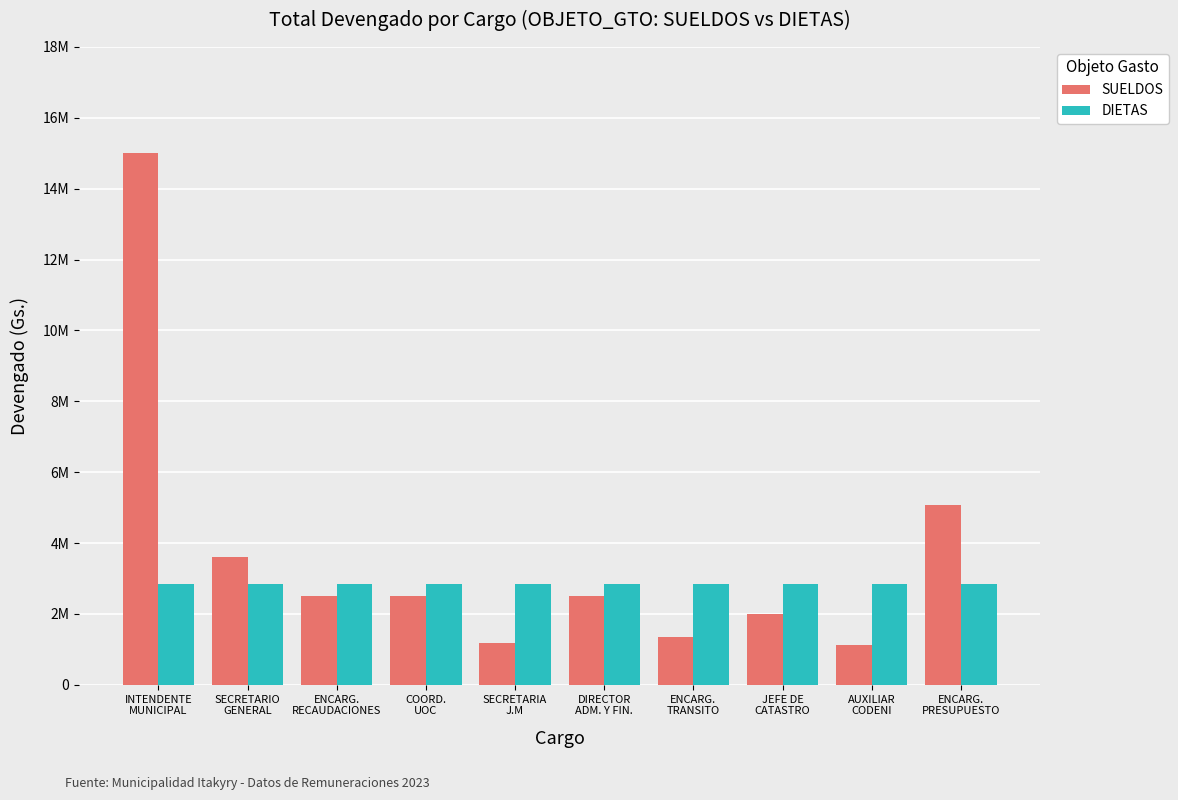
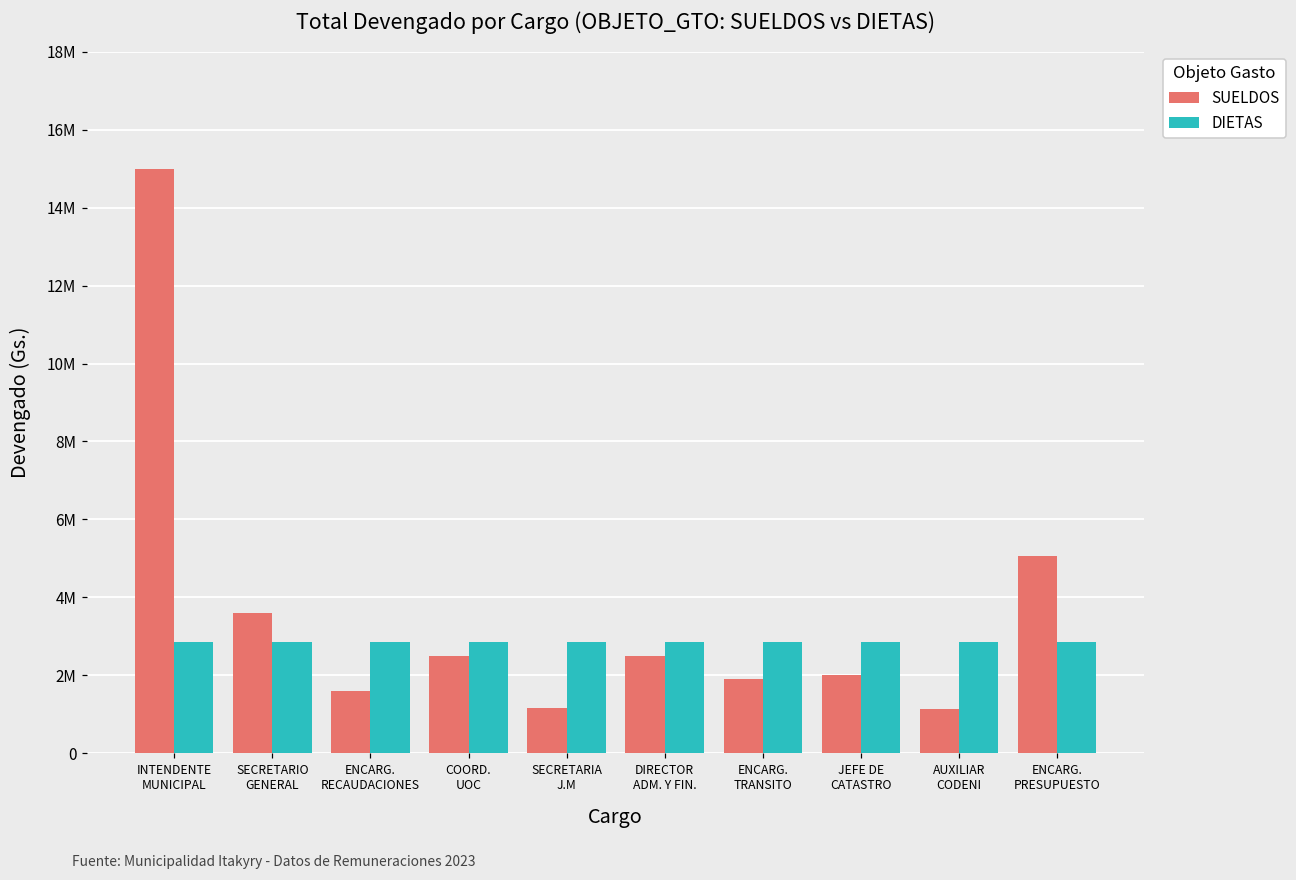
  {
    "SUELDOS": {
      "INTENDENTE MUNICIPAL": 15000000,
      "SECRETARIO GENERAL": 3600000,
-     "ENCARG. RECAUDACIONES": 2500000,
+     "ENCARG. RECAUDACIONES": 1600000,
      "COORD. UOC": 2500000,
      "SECRETARIA J.M": 1200000,
      "DIRECTOR ADM. Y FIN.": 2500000,
-     "ENCARG. TRANSITO": 1400000,
+     "ENCARG. TRANSITO": 1900000,
      "JEFE DE CATASTRO": 2000000,
      "AUXILIAR CODENI": 1100000,
      "ENCARG. PRESUPUESTO": 5100000
    },
    "DIETAS": {
      "INTENDENTE MUNICIPAL": 2900000,
      "SECRETARIO GENERAL": 2900000,
      "ENCARG. RECAUDACIONES": 2900000,
      "COORD. UOC": 2900000,
      "SECRETARIA J.M": 2900000,
      "DIRECTOR ADM. Y FIN.": 2900000,
      "ENCARG. TRANSITO": 2900000,
      "JEFE DE CATASTRO": 2900000,
      "AUXILIAR CODENI": 2900000,
      "ENCARG. PRESUPUESTO": 2900000
    }
  }
